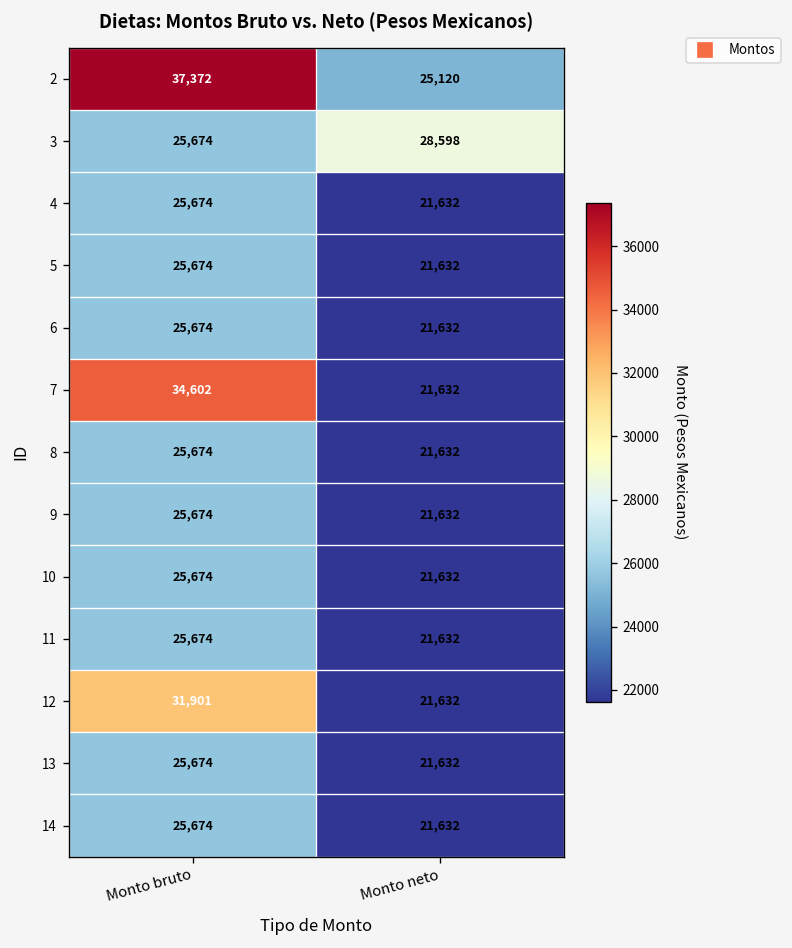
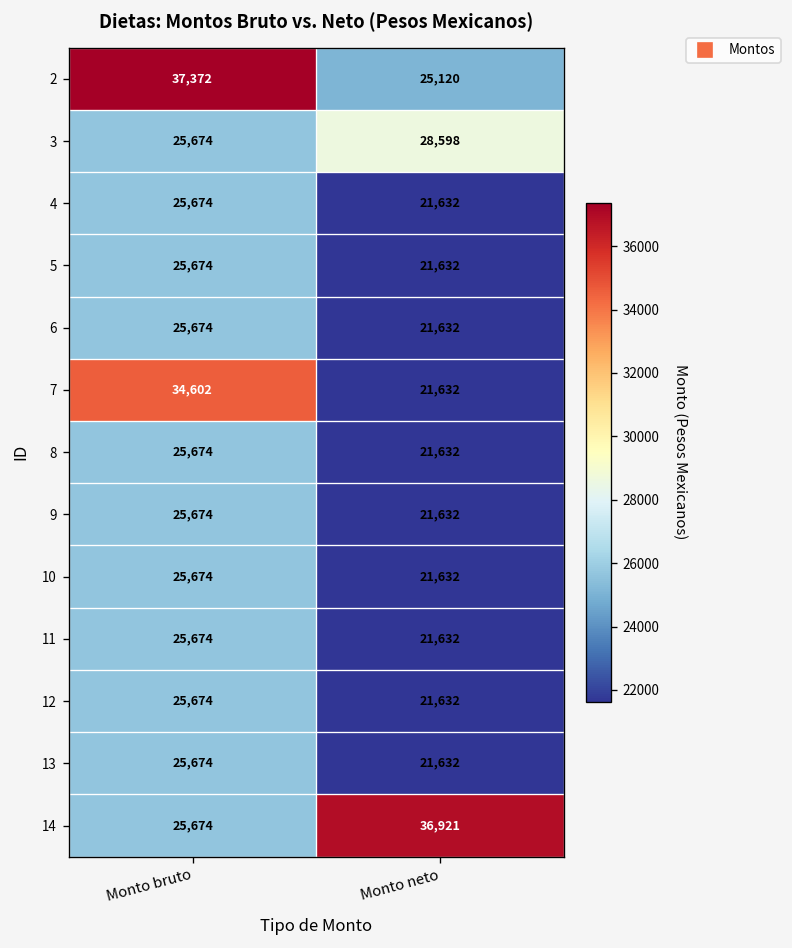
  {
    "2": {
      "Monto bruto": "37,372",
      "Monto neto": "25,120"
    },
    "3": {
      "Monto bruto": "25,674",
      "Monto neto": "28,598"
    },
    "4": {
      "Monto bruto": "25,674",
      "Monto neto": "21,632"
    },
    "5": {
      "Monto bruto": "25,674",
      "Monto neto": "21,632"
    },
    "6": {
      "Monto bruto": "25,674",
      "Monto neto": "21,632"
    },
    "7": {
      "Monto bruto": "34,602",
      "Monto neto": "21,632"
    },
    "8": {
      "Monto bruto": "25,674",
      "Monto neto": "21,632"
    },
    "9": {
      "Monto bruto": "25,674",
      "Monto neto": "21,632"
    },
    "10": {
      "Monto bruto": "25,674",
      "Monto neto": "21,632"
    },
    "11": {
      "Monto bruto": "25,674",
      "Monto neto": "21,632"
    },
    "12": {
-     "Monto bruto": "31,901",
+     "Monto bruto": "25,674",
      "Monto neto": "21,632"
    },
    "13": {
      "Monto bruto": "25,674",
      "Monto neto": "21,632"
    },
    "14": {
      "Monto bruto": "25,674",
-     "Monto neto": "21,632"
+     "Monto neto": "36,921"
    }
  }
